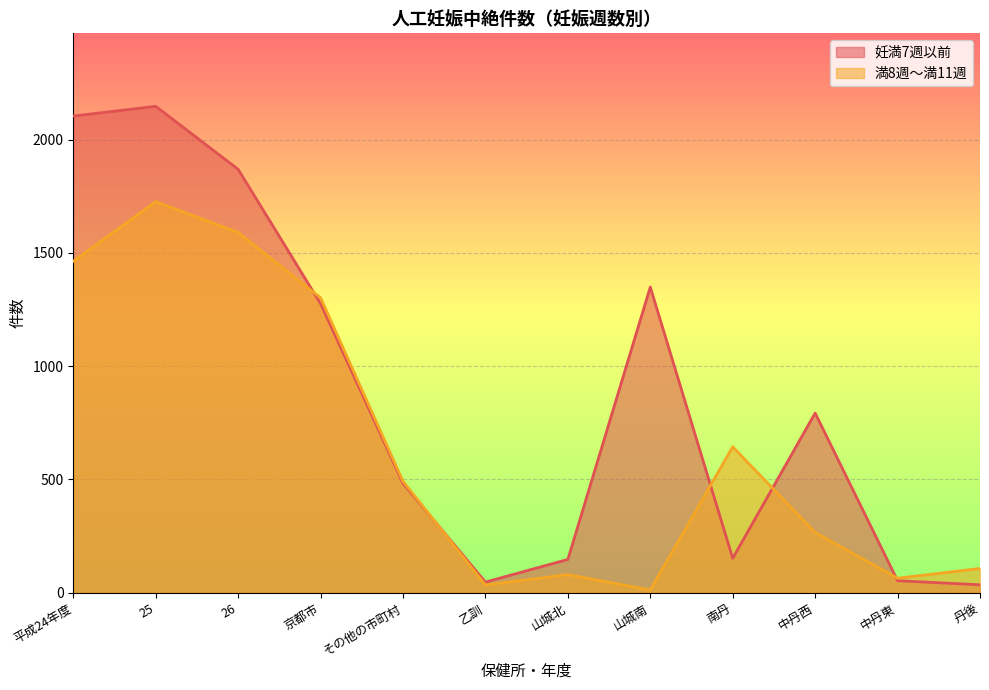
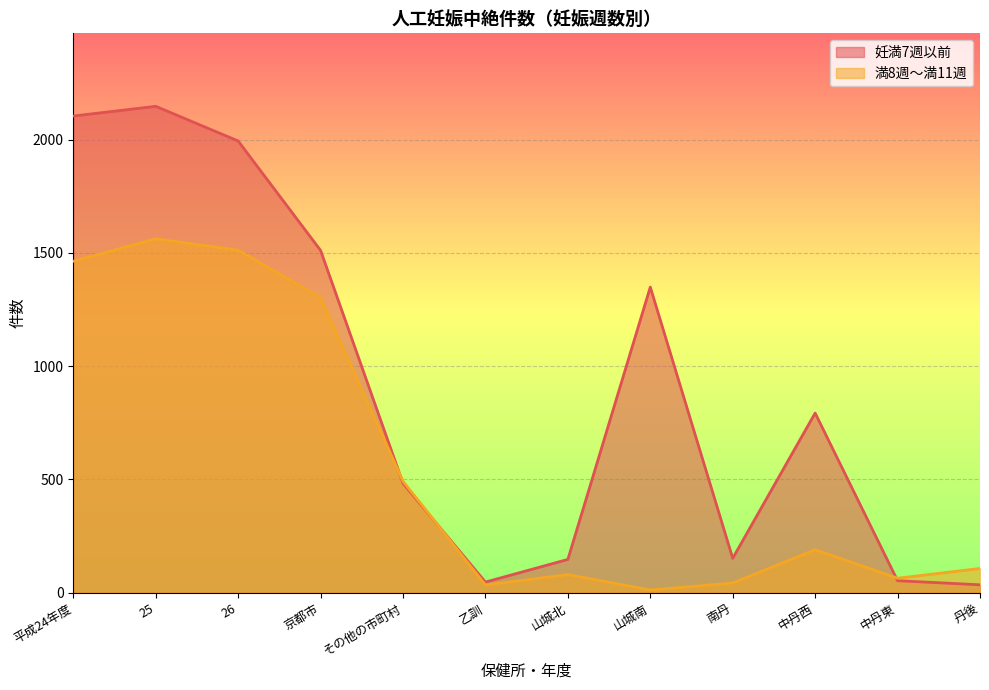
  {
    "妊満7週以前": {
      "平成24年度": 2100,
      "25": 2150,
-     "26": 1870,
-     "京都市": 1280,
+     "26": 1990,
+     "京都市": 1510,
      "乙訓": 50,
      "山城北": 150,
      "山城南": 1350,
      "南丹": 150,
      "中丹西": 790,
      "丹後": 40
    },
    "満8週～満11週": {
      "平成24年度": 1460,
-     "25": 1730,
-     "26": 1590,
+     "25": 1560,
+     "26": 1510,
      "京都市": 1300,
      "乙訓": 30,
      "山城北": 80,
      "山城南": 10,
-     "南丹": 640,
-     "中丹西": 270,
+     "南丹": 40,
+     "中丹西": 190,
      "丹後": 110
    }
  }
